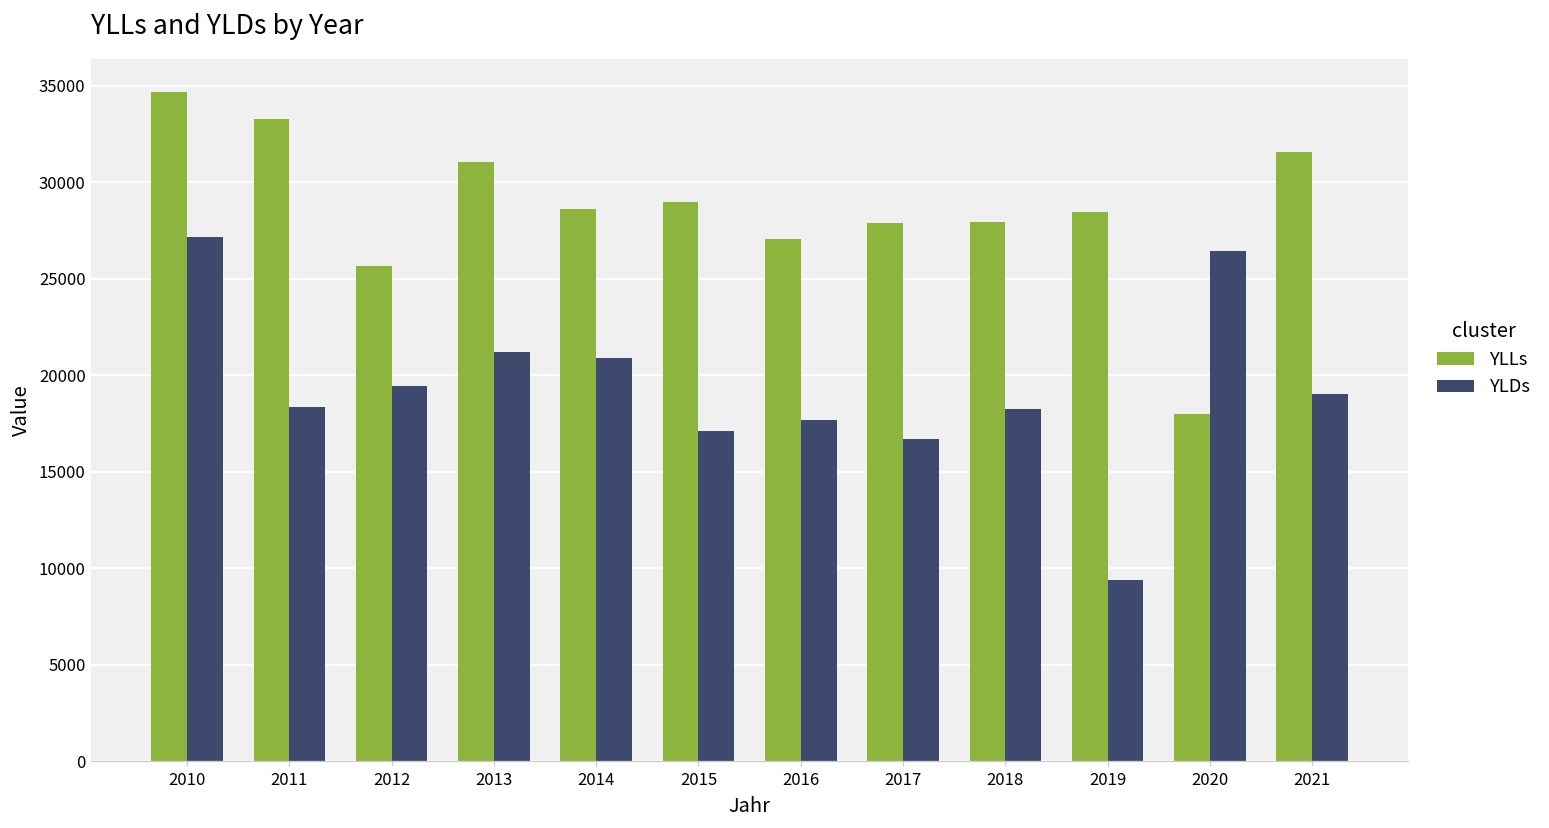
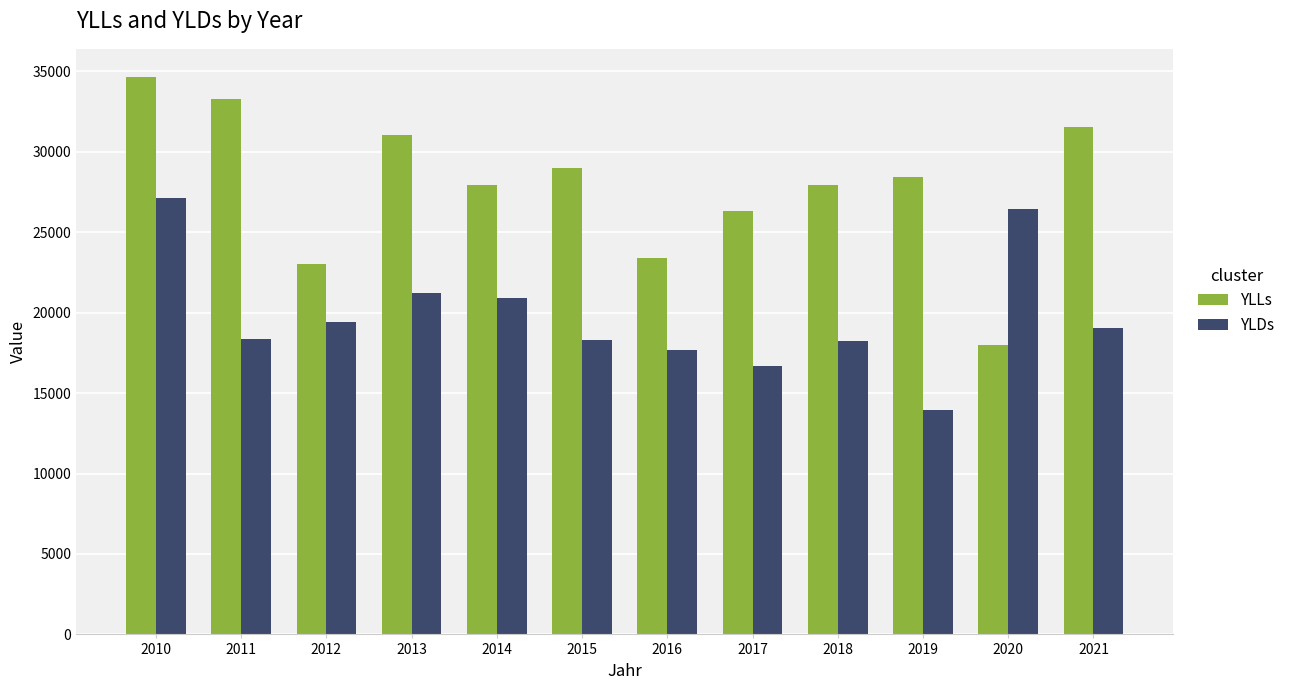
  {
    "YLLs": {
      "2010": 34700,
      "2011": 33300,
-     "2012": 25600,
+     "2012": 23100,
      "2013": 31000,
-     "2014": 28600,
+     "2014": 27900,
      "2015": 29000,
-     "2016": 27100,
-     "2017": 27900,
+     "2016": 23400,
+     "2017": 26400,
      "2018": 28000,
      "2019": 28400,
      "2020": 18000,
      "2021": 31600
    },
    "YLDs": {
      "2010": 27200,
      "2011": 18300,
      "2012": 19400,
      "2013": 21200,
      "2014": 20900,
-     "2015": 17100,
+     "2015": 18300,
      "2016": 17700,
      "2017": 16700,
      "2018": 18200,
-     "2019": 9400,
+     "2019": 14000,
      "2020": 26400,
      "2021": 19000
    }
  }
